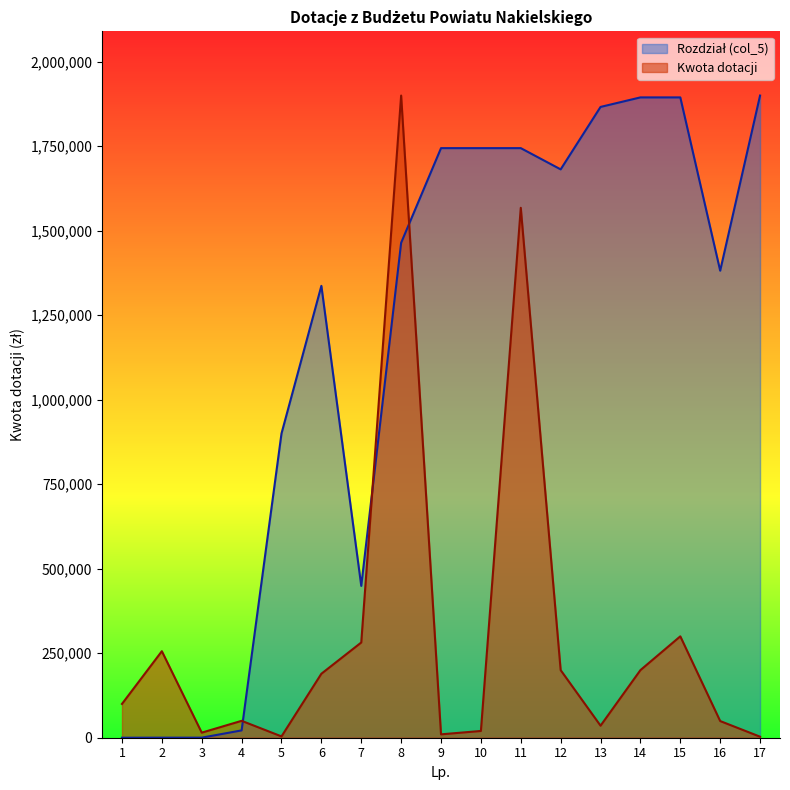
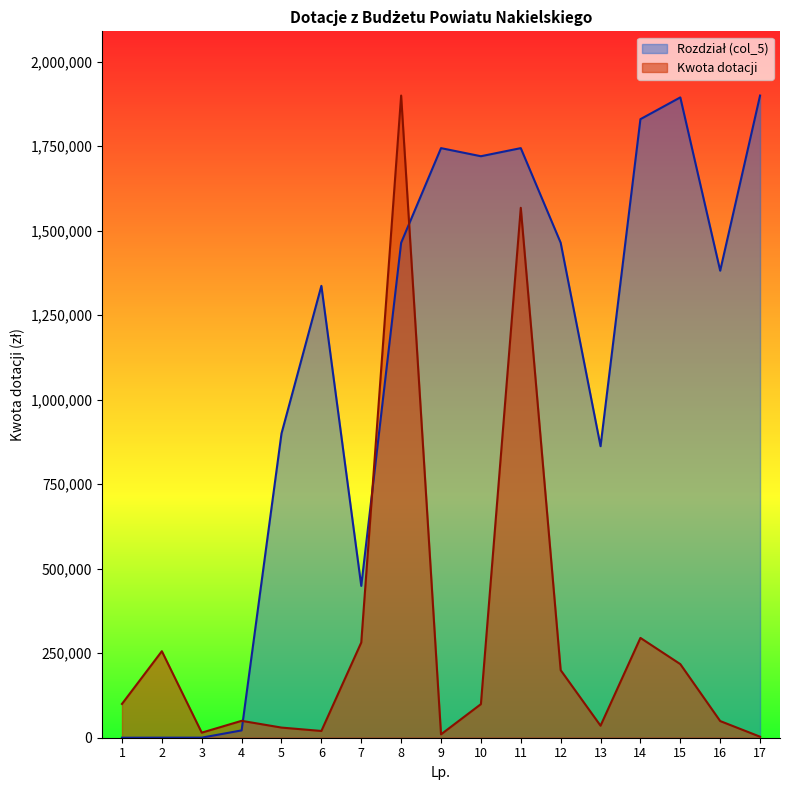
  {
    "Rozdział (col_5)": {
      "1": "0",
      "2": "0",
      "3": "0",
      "4": "20,000",
      "5": "900,000",
      "6": "1,340,000",
      "7": "450,000",
      "8": "1,460,000",
      "9": "1,740,000",
-     "10": "1,740,000",
+     "10": "1,720,000",
      "11": "1,740,000",
-     "12": "1,680,000",
-     "13": "1,870,000",
-     "14": "1,890,000",
+     "12": "1,460,000",
+     "13": "860,000",
+     "14": "1,830,000",
      "15": "1,890,000",
      "16": "1,380,000",
      "17": "1,900,000"
    },
    "Kwota dotacji": {
      "1": "100,000",
      "2": "260,000",
      "3": "20,000",
      "4": "50,000",
-     "5": "0",
-     "6": "190,000",
+     "5": "30,000",
+     "6": "20,000",
      "7": "280,000",
      "8": "1,900,000",
      "9": "10,000",
-     "10": "20,000",
+     "10": "100,000",
      "11": "1,570,000",
      "12": "200,000",
      "13": "40,000",
-     "14": "200,000",
-     "15": "300,000",
+     "14": "300,000",
+     "15": "220,000",
      "16": "50,000",
      "17": "0"
    }
  }
